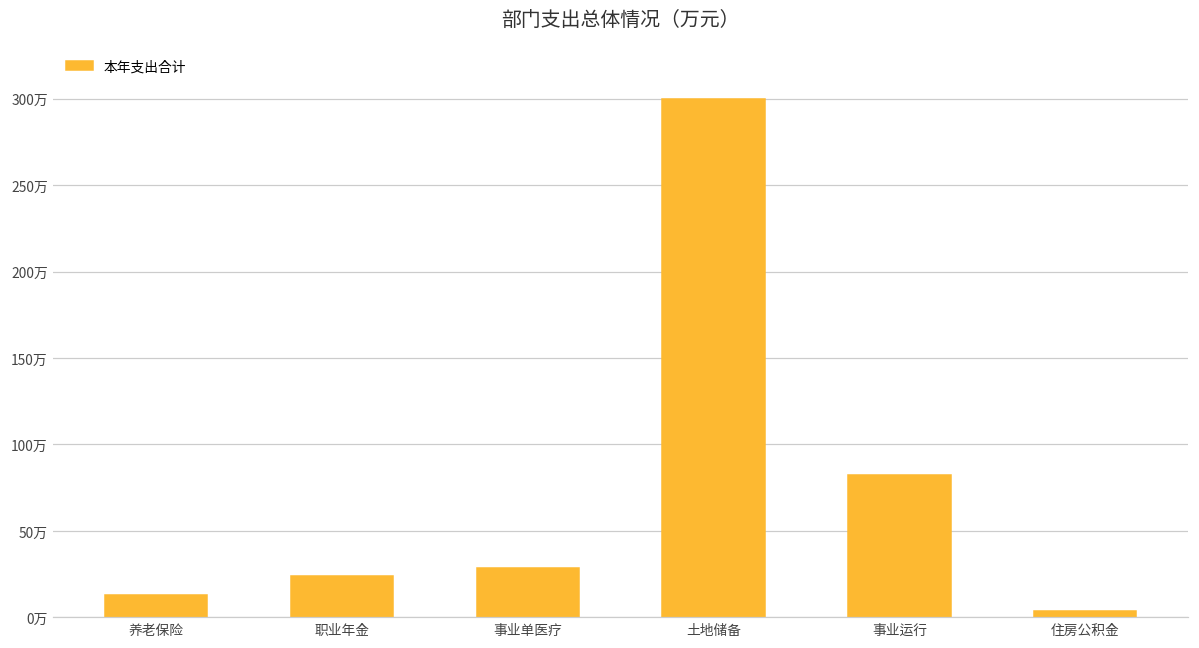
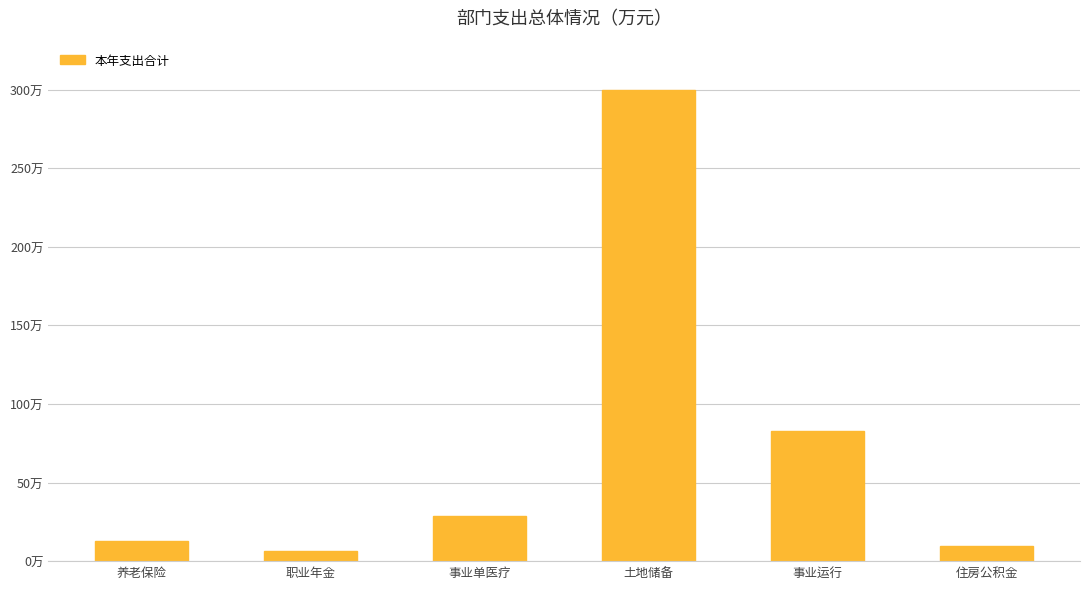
  {
    "养老保险": "13万",
-   "职业年金": "24万",
+   "职业年金": "6万",
    "事业单医疗": "29万",
    "土地储备": "300万",
    "事业运行": "83万",
-   "住房公积金": "4万"
+   "住房公积金": "10万"
  }
